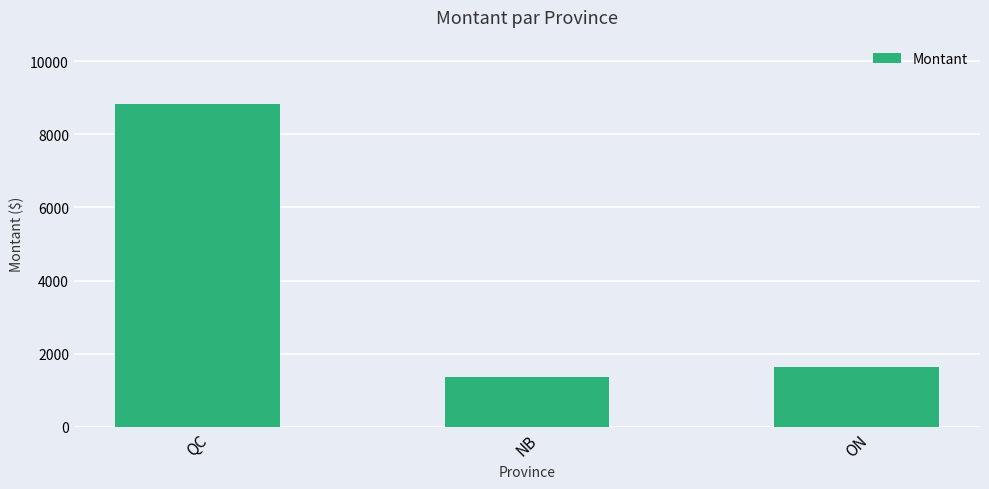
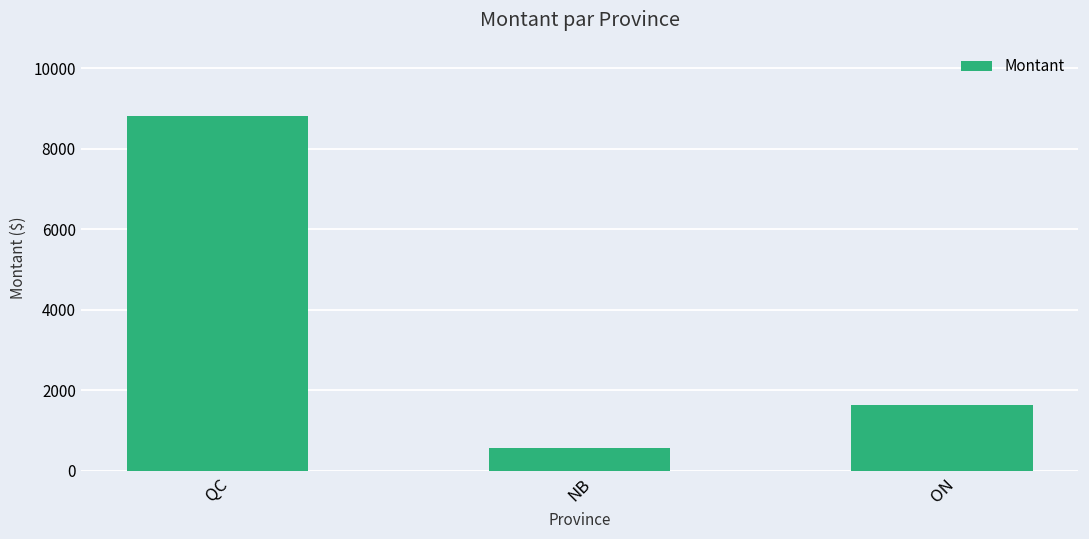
  {
    "QC": 8800,
-   "NB": 1400,
+   "NB": 600,
    "ON": 1600
  }
